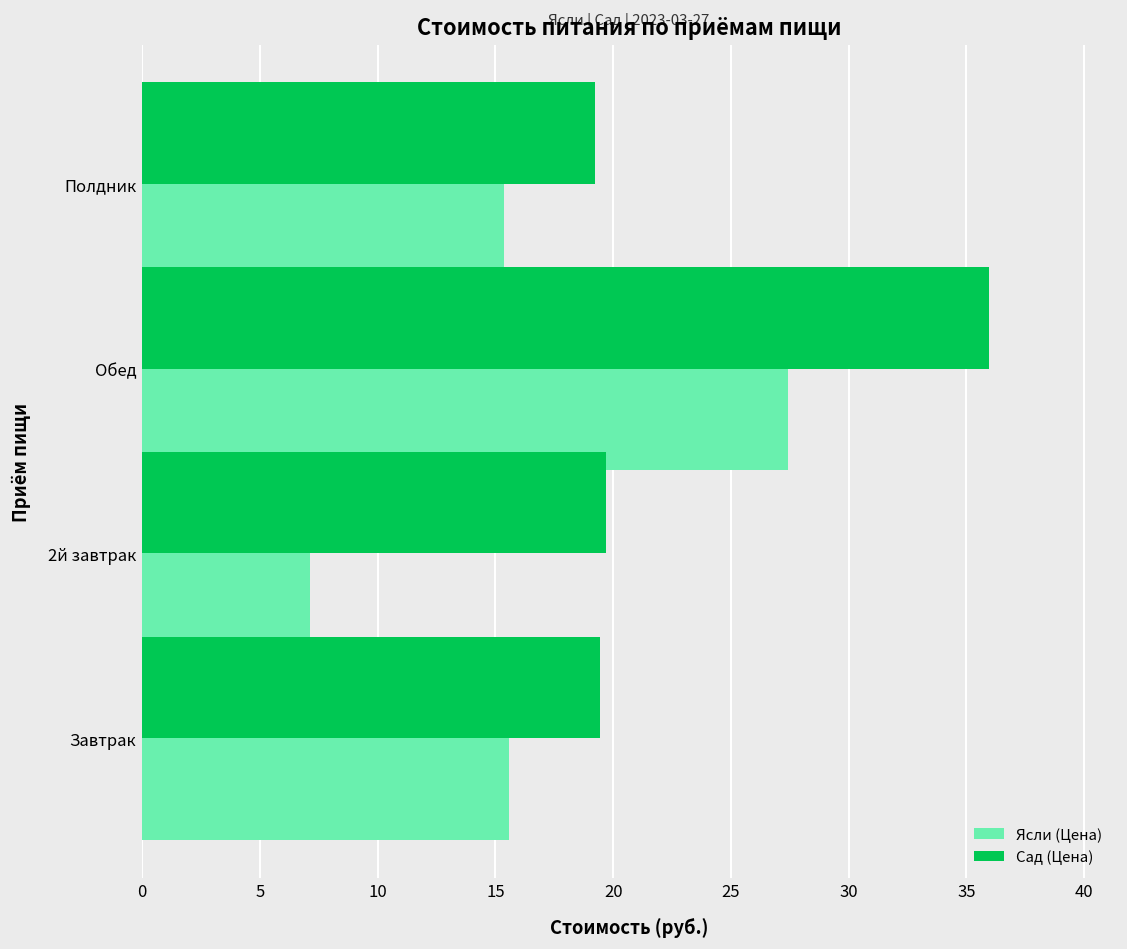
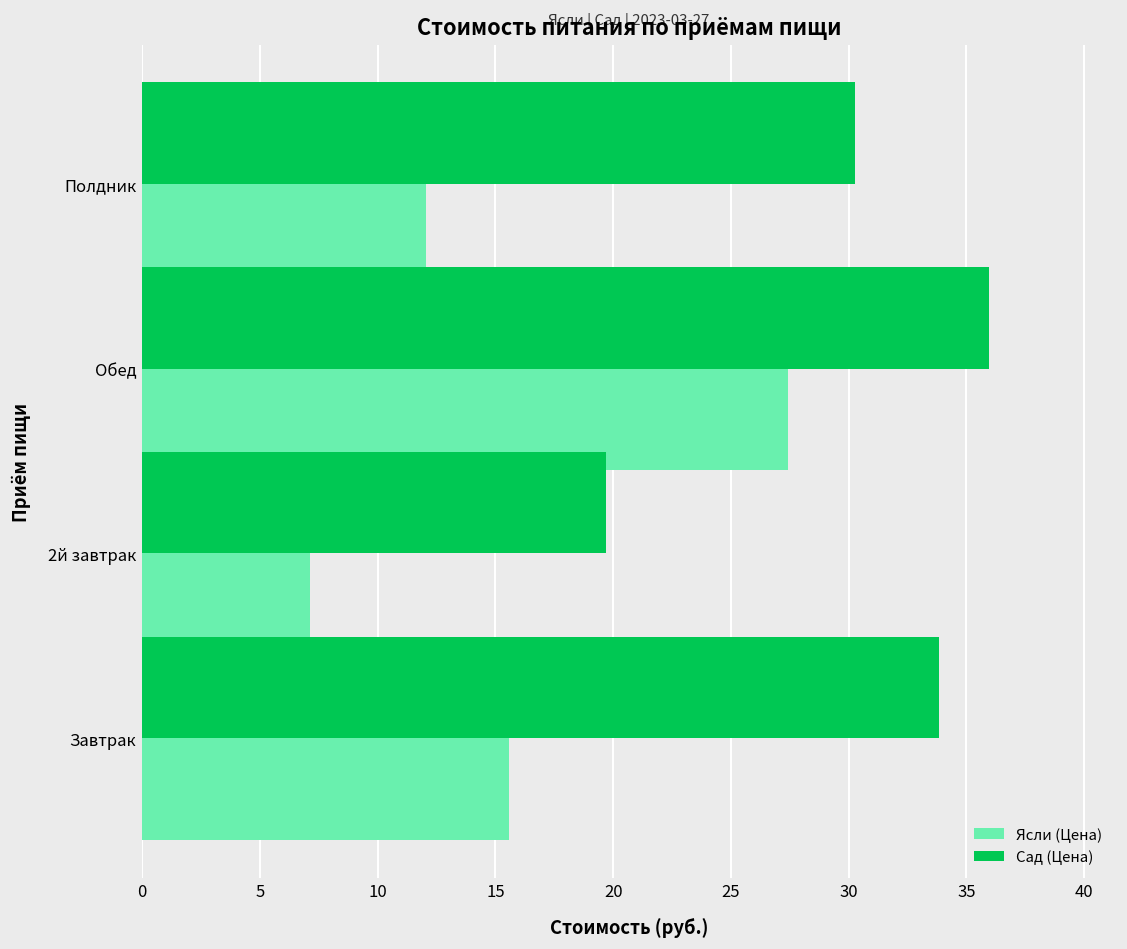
  {
    "Ясли (Цена)": {
-     "Полдник": 15.4,
+     "Полдник": 12.1,
      "Обед": 27.4,
      "2й завтрак": 7.1,
      "Завтрак": 15.6
    },
    "Сад (Цена)": {
-     "Полдник": 19.2,
+     "Полдник": 30.3,
      "Обед": 36.0,
      "2й завтрак": 19.7,
-     "Завтрак": 19.4
+     "Завтрак": 33.8
    }
  }
